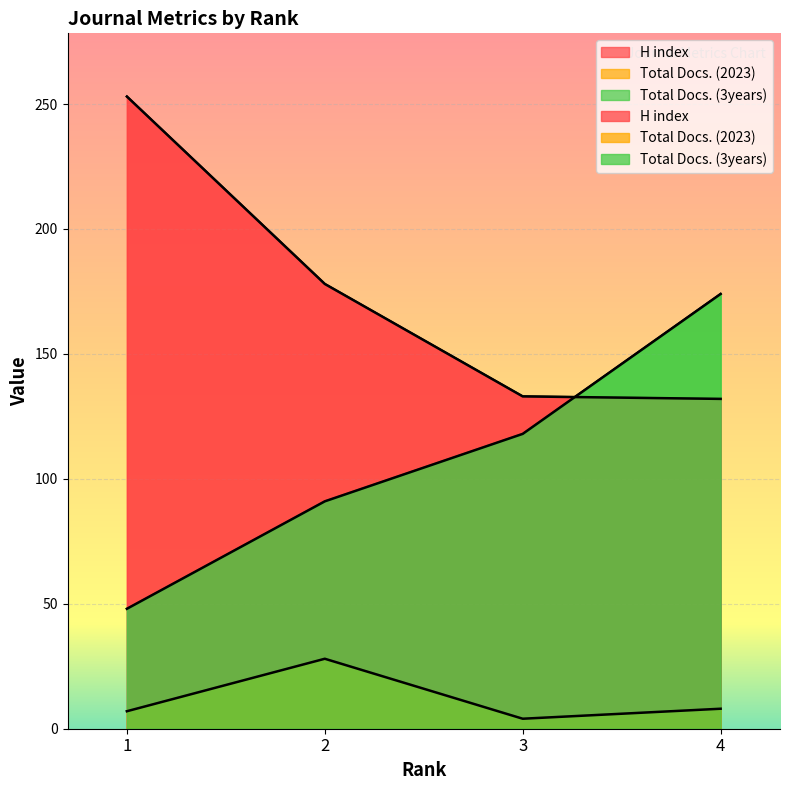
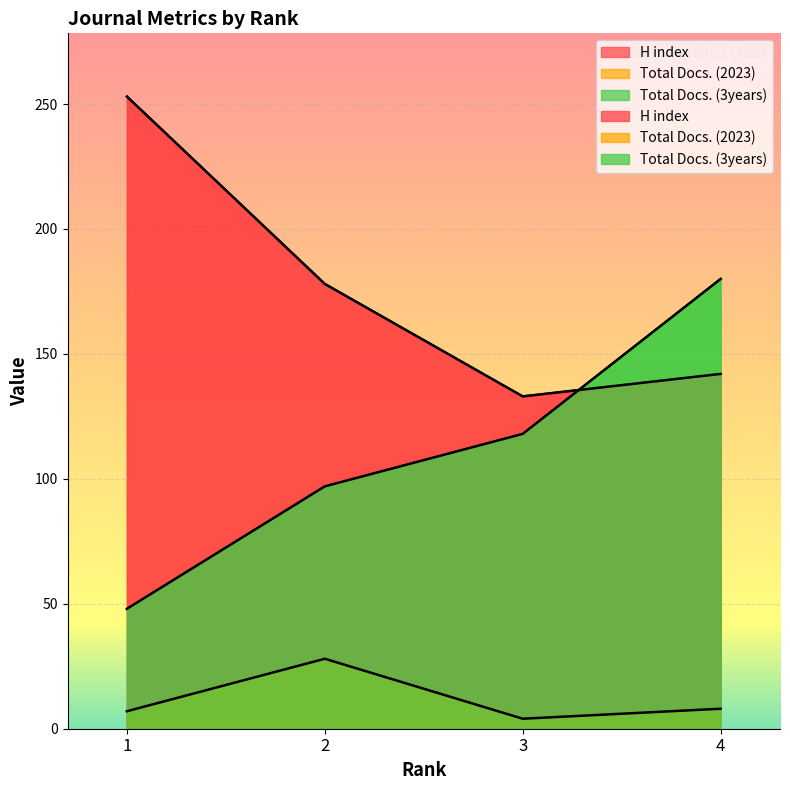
  {
    "H index": {
      "1": 253,
      "2": 178,
      "3": 133,
-     "4": 132
+     "4": 142
    },
    "Total Docs. (2023)": {
      "1": 7,
      "2": 28,
      "3": 4,
      "4": 8
    },
    "Total Docs. (3years)": {
      "1": 48,
-     "2": 91,
+     "2": 97,
      "3": 118,
-     "4": 174
+     "4": 180
    }
  }
